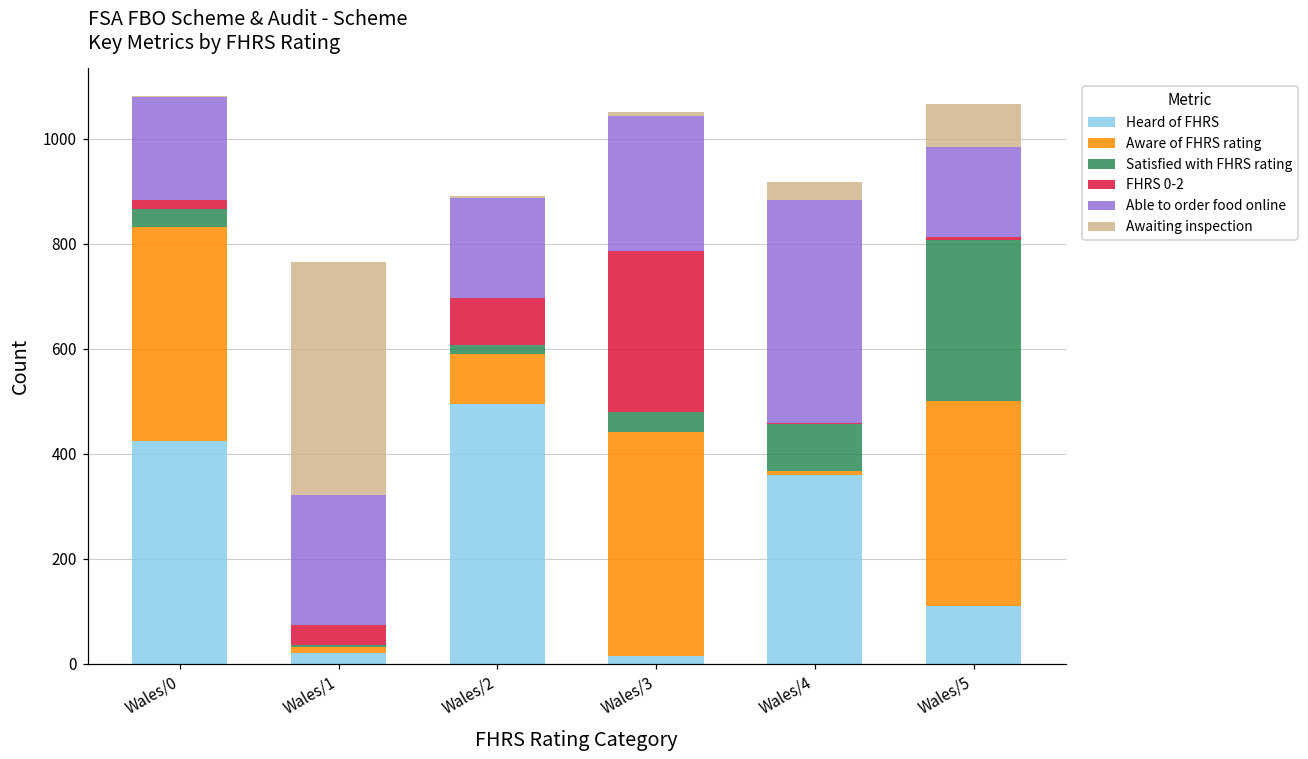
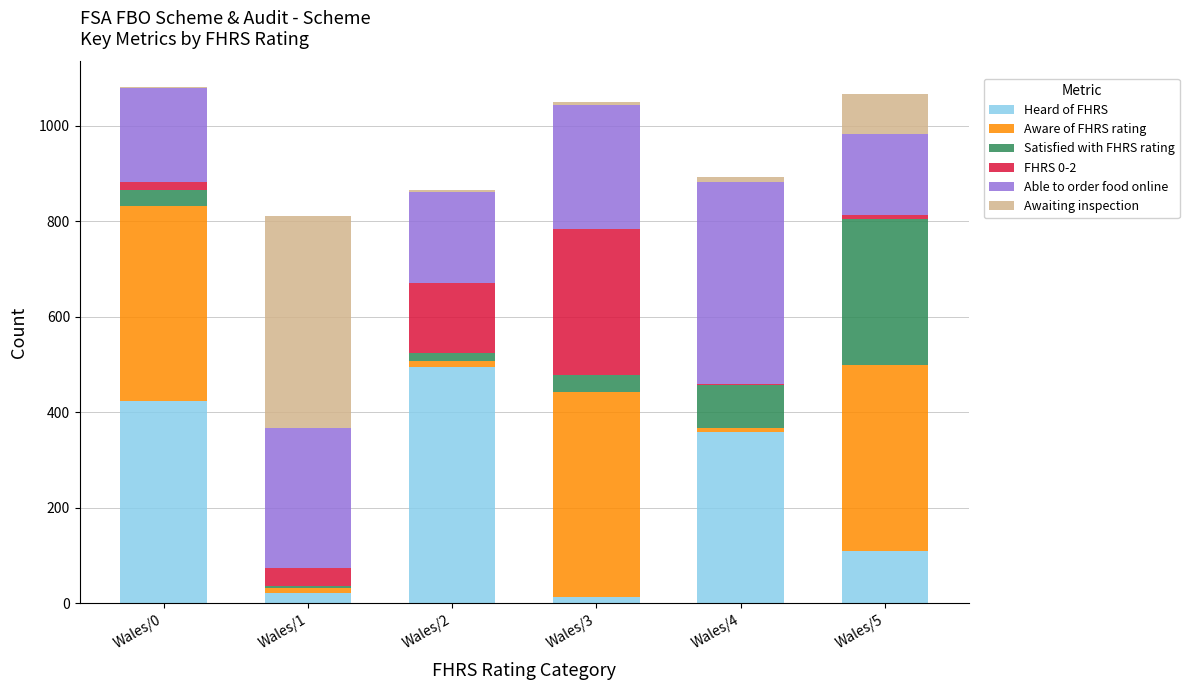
  {
    "Heard of FHRS": {
      "Wales/0": 420,
      "Wales/1": 20,
      "Wales/2": 500,
      "Wales/3": 10,
      "Wales/4": 360,
      "Wales/5": 110
    },
    "Aware of FHRS rating": {
      "Wales/0": 410,
      "Wales/1": 10,
-     "Wales/2": 100,
+     "Wales/2": 10,
      "Wales/3": 430,
      "Wales/4": 10,
      "Wales/5": 390
    },
    "Satisfied with FHRS rating": {
      "Wales/0": 30,
      "Wales/2": 20,
      "Wales/3": 40,
      "Wales/4": 90,
      "Wales/5": 310
    },
    "FHRS 0-2": {
      "Wales/0": 20,
      "Wales/1": 40,
-     "Wales/2": 90,
+     "Wales/2": 150,
      "Wales/3": 310,
      "Wales/5": 10
    },
    "Able to order food online": {
      "Wales/0": 200,
-     "Wales/1": 250,
+     "Wales/1": 300,
      "Wales/2": 190,
      "Wales/3": 260,
      "Wales/4": 420,
      "Wales/5": 170
    },
    "Awaiting inspection": {
      "Wales/1": 440,
      "Wales/3": 10,
-     "Wales/4": 30,
+     "Wales/4": 10,
      "Wales/5": 80
    }
  }
